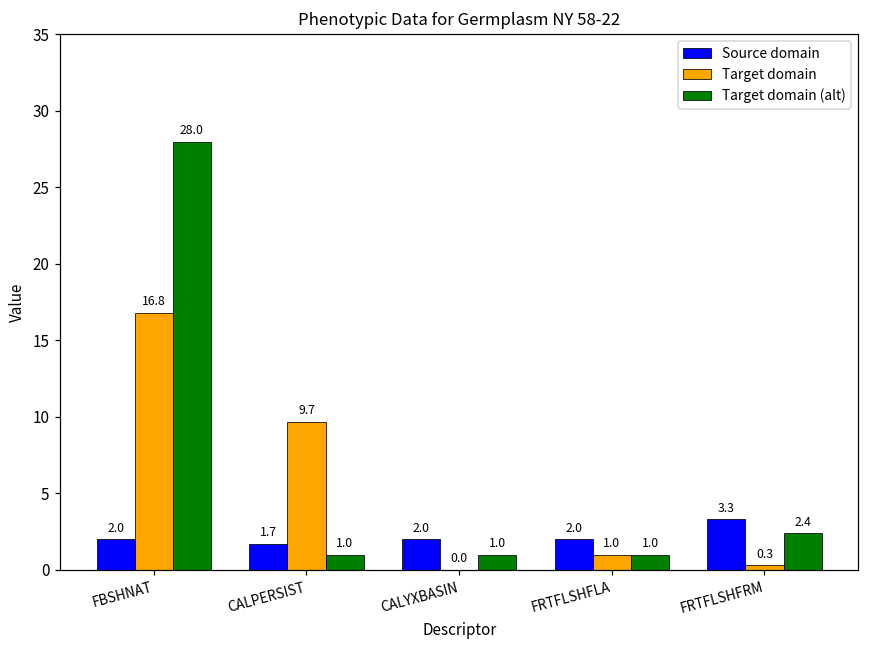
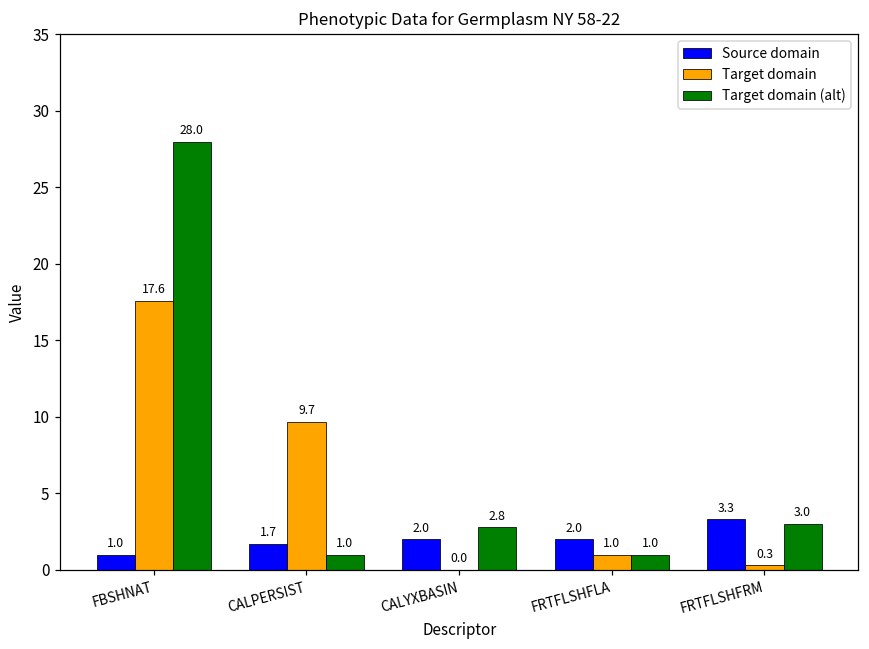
  {
    "Source domain": {
-     "FBSHNAT": 2.0,
+     "FBSHNAT": 1.0,
      "CALPERSIST": 1.7,
      "CALYXBASIN": 2.0,
      "FRTFLSHFLA": 2.0,
      "FRTFLSHFRM": 3.3
    },
    "Target domain": {
-     "FBSHNAT": 16.8,
+     "FBSHNAT": 17.6,
      "CALPERSIST": 9.7,
      "CALYXBASIN": 0.0,
      "FRTFLSHFLA": 1.0,
      "FRTFLSHFRM": 0.3
    },
    "Target domain (alt)": {
      "FBSHNAT": 28.0,
      "CALPERSIST": 1.0,
-     "CALYXBASIN": 1.0,
+     "CALYXBASIN": 2.8,
      "FRTFLSHFLA": 1.0,
-     "FRTFLSHFRM": 2.4
+     "FRTFLSHFRM": 3.0
    }
  }
